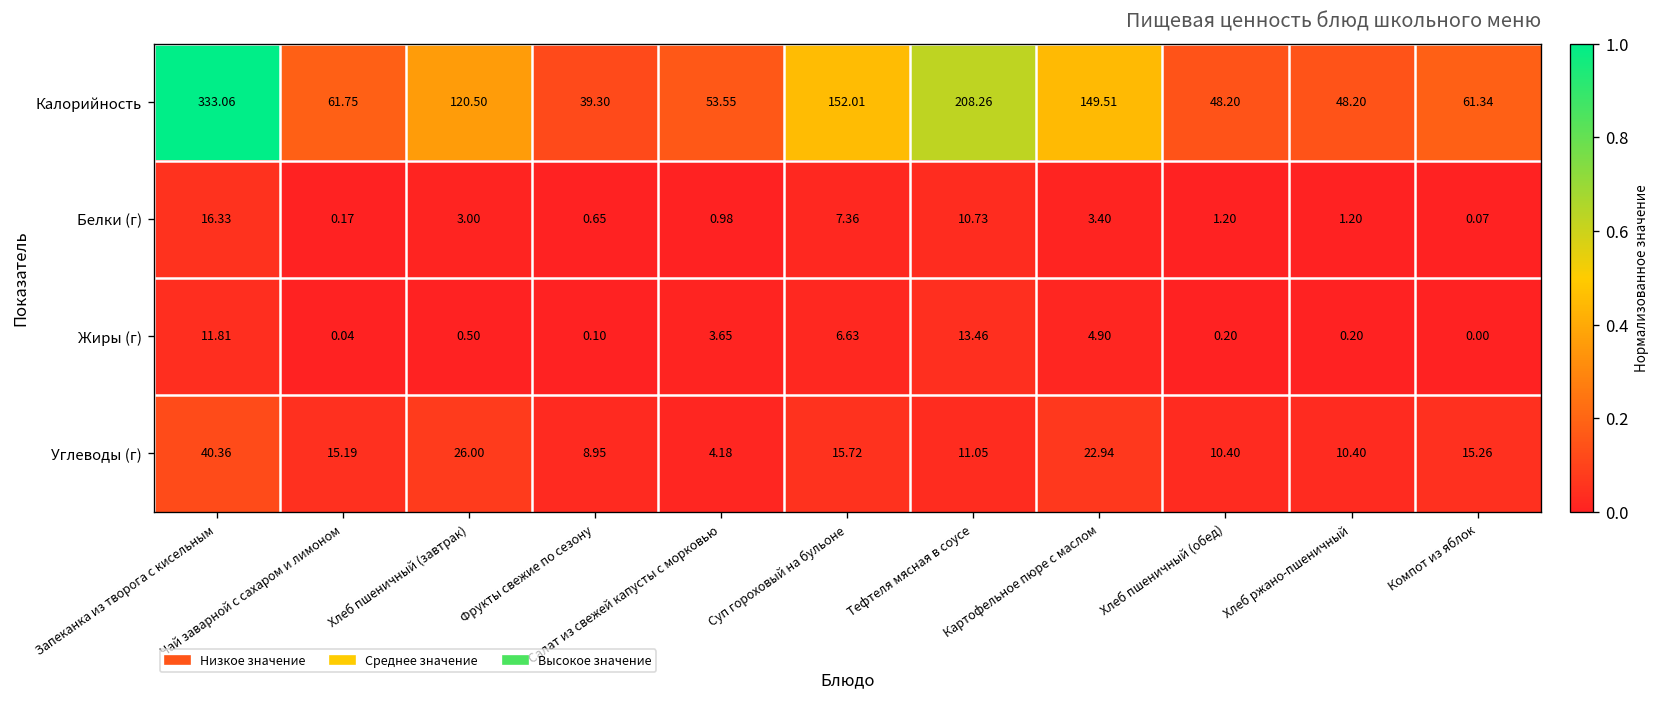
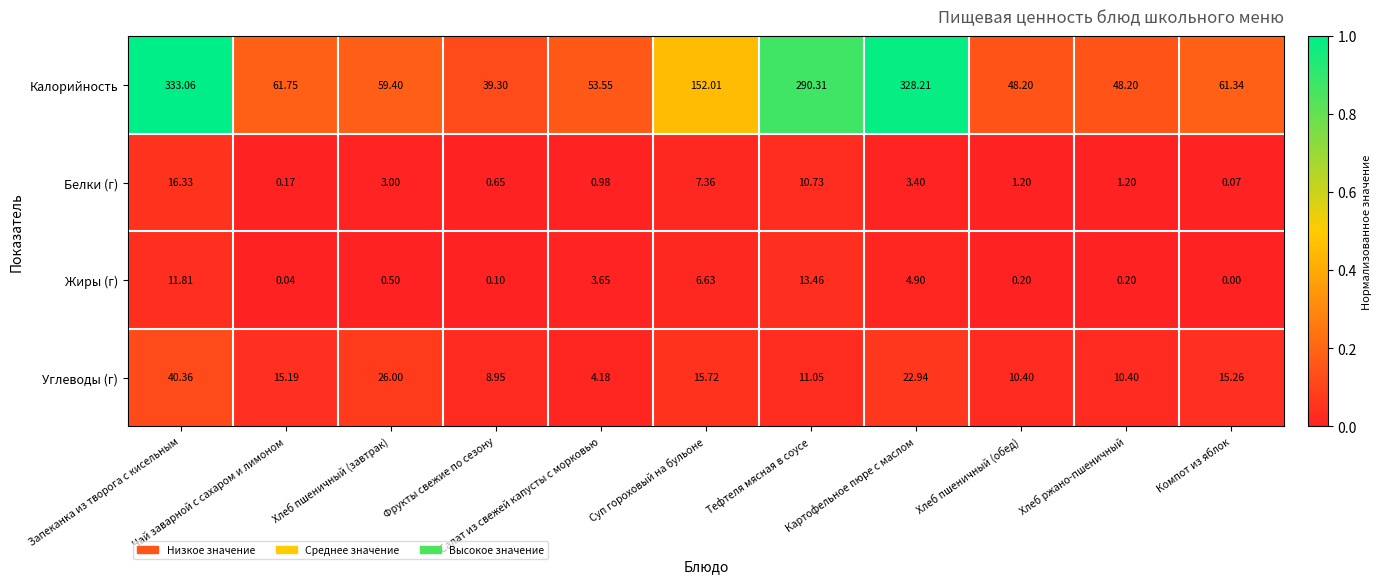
  {
    "Калорийность": {
      "Запеканка из творога с кисельным": 333.06,
      "Чай заварной с сахаром и лимоном": 61.75,
-     "Хлеб пшеничный (завтрак)": 120.50,
+     "Хлеб пшеничный (завтрак)": 59.40,
      "Фрукты свежие по сезону": 39.30,
      "Салат из свежей капусты с морковью": 53.55,
      "Суп гороховый на бульоне": 152.01,
-     "Тефтеля мясная в соусе": 208.26,
-     "Картофельное пюре с маслом": 149.51,
+     "Тефтеля мясная в соусе": 290.31,
+     "Картофельное пюре с маслом": 328.21,
      "Хлеб пшеничный (обед)": 48.20,
      "Хлеб ржано-пшеничный": 48.20,
      "Компот из яблок": 61.34
    },
    "Белки (г)": {
      "Запеканка из творога с кисельным": 16.33,
      "Чай заварной с сахаром и лимоном": 0.17,
      "Хлеб пшеничный (завтрак)": 3.00,
      "Фрукты свежие по сезону": 0.65,
      "Салат из свежей капусты с морковью": 0.98,
      "Суп гороховый на бульоне": 7.36,
      "Тефтеля мясная в соусе": 10.73,
      "Картофельное пюре с маслом": 3.40,
      "Хлеб пшеничный (обед)": 1.20,
      "Хлеб ржано-пшеничный": 1.20,
      "Компот из яблок": 0.07
    },
    "Жиры (г)": {
      "Запеканка из творога с кисельным": 11.81,
      "Чай заварной с сахаром и лимоном": 0.04,
      "Хлеб пшеничный (завтрак)": 0.50,
      "Фрукты свежие по сезону": 0.10,
      "Салат из свежей капусты с морковью": 3.65,
      "Суп гороховый на бульоне": 6.63,
      "Тефтеля мясная в соусе": 13.46,
      "Картофельное пюре с маслом": 4.90,
      "Хлеб пшеничный (обед)": 0.20,
      "Хлеб ржано-пшеничный": 0.20,
      "Компот из яблок": 0.00
    },
    "Углеводы (г)": {
      "Запеканка из творога с кисельным": 40.36,
      "Чай заварной с сахаром и лимоном": 15.19,
      "Хлеб пшеничный (завтрак)": 26.00,
      "Фрукты свежие по сезону": 8.95,
      "Салат из свежей капусты с морковью": 4.18,
      "Суп гороховый на бульоне": 15.72,
      "Тефтеля мясная в соусе": 11.05,
      "Картофельное пюре с маслом": 22.94,
      "Хлеб пшеничный (обед)": 10.40,
      "Хлеб ржано-пшеничный": 10.40,
      "Компот из яблок": 15.26
    }
  }
